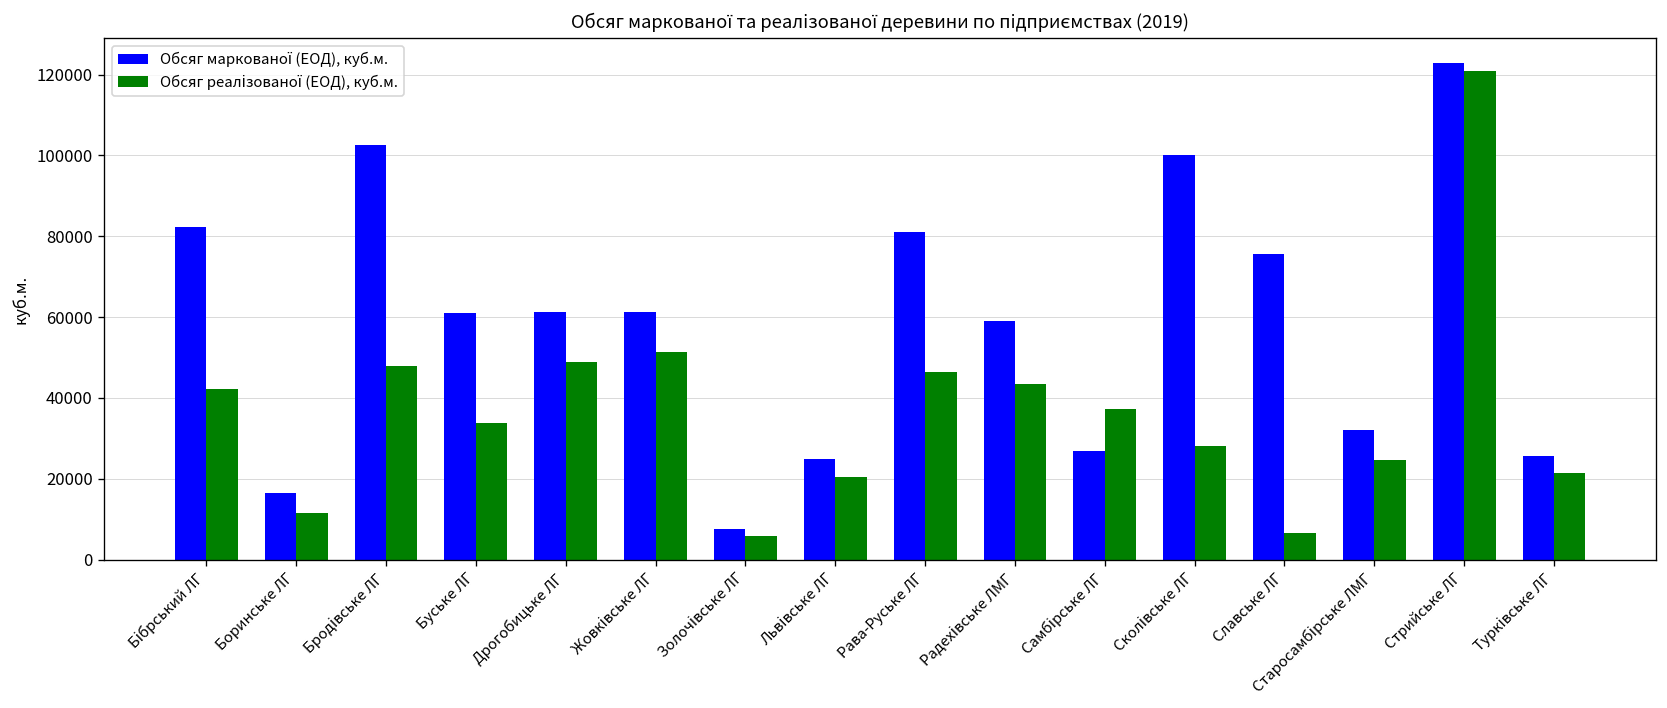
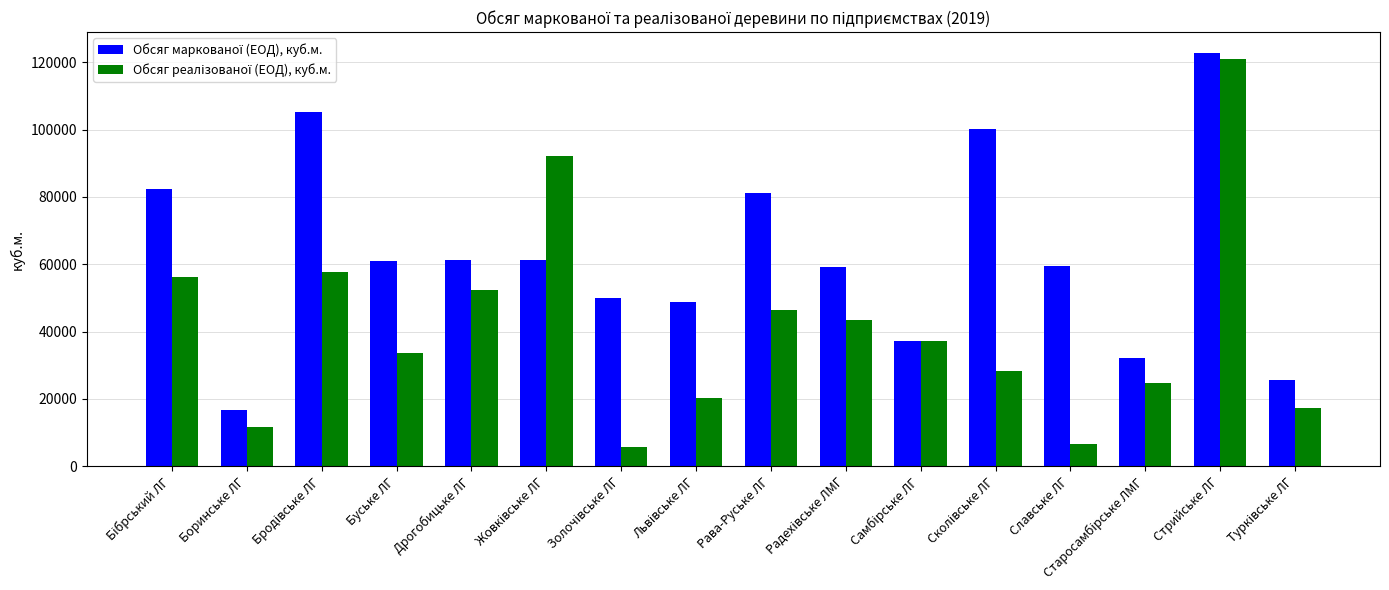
  {
    "Обсяг маркованої (ЕОД), куб.м.": {
      "Бібрський ЛГ": 82000,
      "Боринське ЛГ": 17000,
-     "Бродівське ЛГ": 103000,
+     "Бродівське ЛГ": 105000,
      "Буське ЛГ": 61000,
      "Дрогобицьке ЛГ": 61000,
      "Жовківське ЛГ": 61000,
-     "Золочівське ЛГ": 8000,
-     "Львівське ЛГ": 25000,
+     "Золочівське ЛГ": 50000,
+     "Львівське ЛГ": 49000,
      "Рава-Руське ЛГ": 81000,
      "Радехівське ЛМГ": 59000,
-     "Самбірське ЛГ": 27000,
+     "Самбірське ЛГ": 37000,
      "Сколівське ЛГ": 100000,
-     "Славське ЛГ": 76000,
+     "Славське ЛГ": 60000,
      "Старосамбірське ЛМГ": 32000,
      "Стрийське ЛГ": 123000,
      "Турківське ЛГ": 26000
    },
    "Обсяг реалізованої (ЕОД), куб.м.": {
-     "Бібрський ЛГ": 42000,
+     "Бібрський ЛГ": 56000,
      "Боринське ЛГ": 12000,
-     "Бродівське ЛГ": 48000,
+     "Бродівське ЛГ": 58000,
      "Буське ЛГ": 34000,
-     "Дрогобицьке ЛГ": 49000,
-     "Жовківське ЛГ": 51000,
+     "Дрогобицьке ЛГ": 52000,
+     "Жовківське ЛГ": 92000,
      "Золочівське ЛГ": 6000,
      "Львівське ЛГ": 20000,
      "Рава-Руське ЛГ": 46000,
      "Радехівське ЛМГ": 44000,
      "Самбірське ЛГ": 37000,
      "Сколівське ЛГ": 28000,
      "Славське ЛГ": 7000,
      "Старосамбірське ЛМГ": 25000,
      "Стрийське ЛГ": 121000,
-     "Турківське ЛГ": 22000
+     "Турківське ЛГ": 17000
    }
  }
